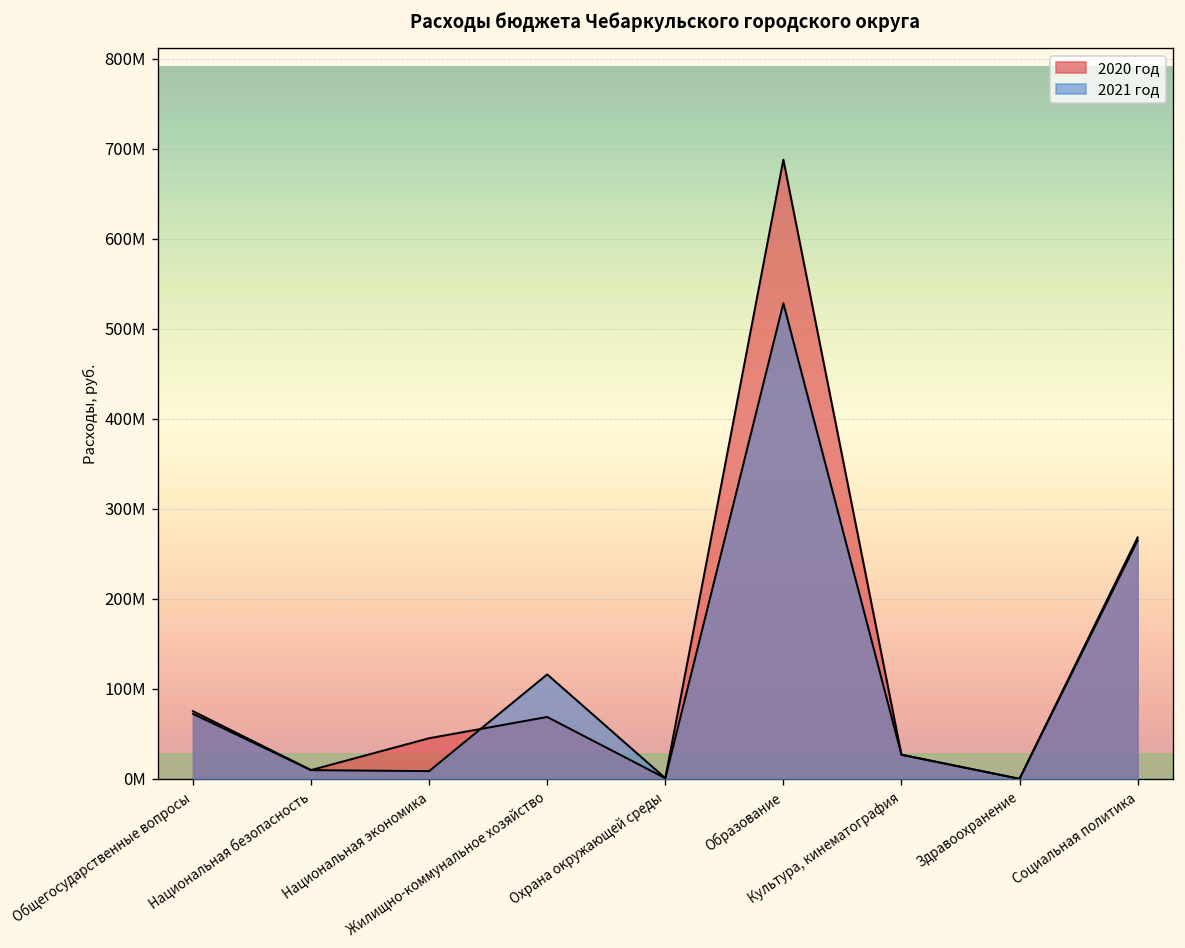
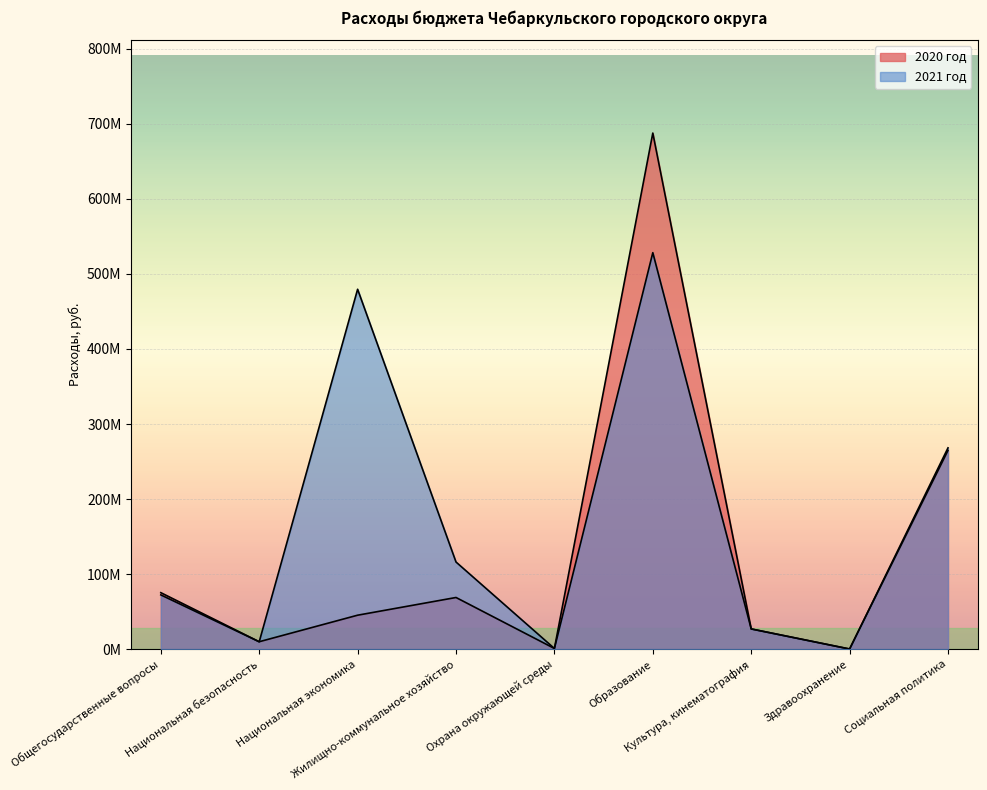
  {
    "2020 год": {
      "Национальная экономика": 50000000,
      "Жилищно-коммунальное хозяйство": 70000000,
      "Образование": 690000000
    },
    "2021 год": {
-     "Национальная экономика": 10000000,
+     "Национальная экономика": 480000000,
      "Жилищно-коммунальное хозяйство": 120000000,
      "Образование": 530000000
    }
  }
